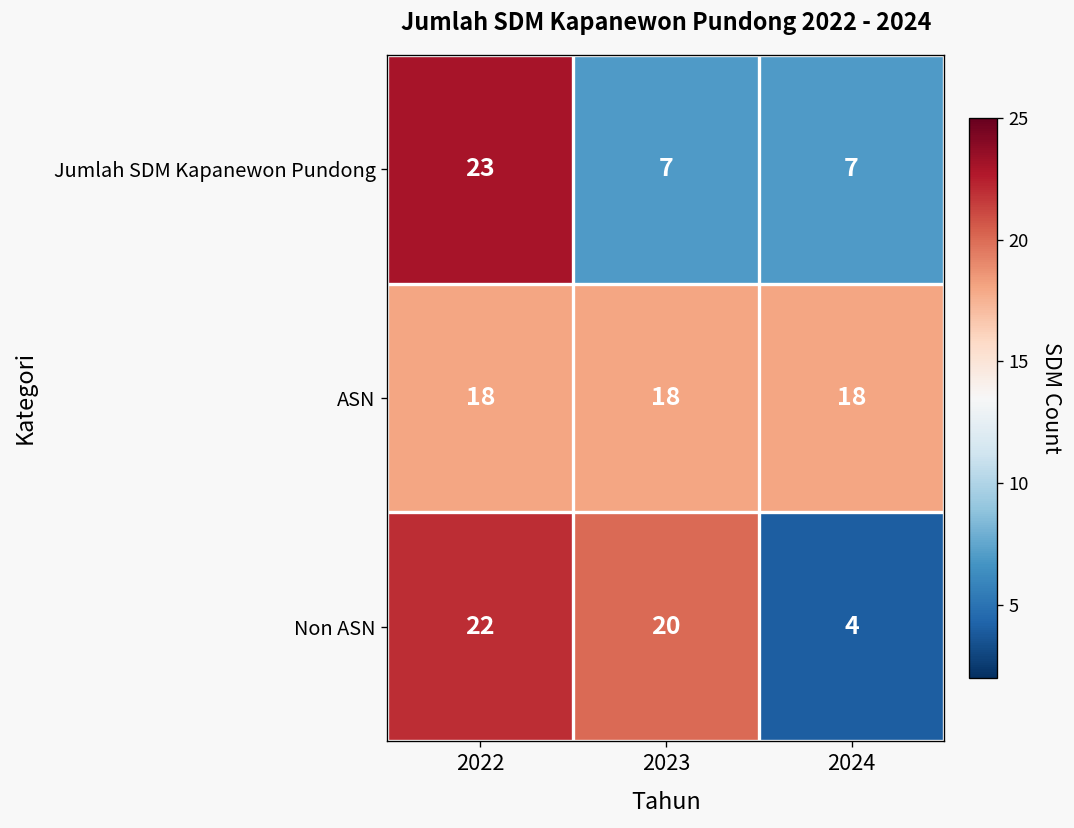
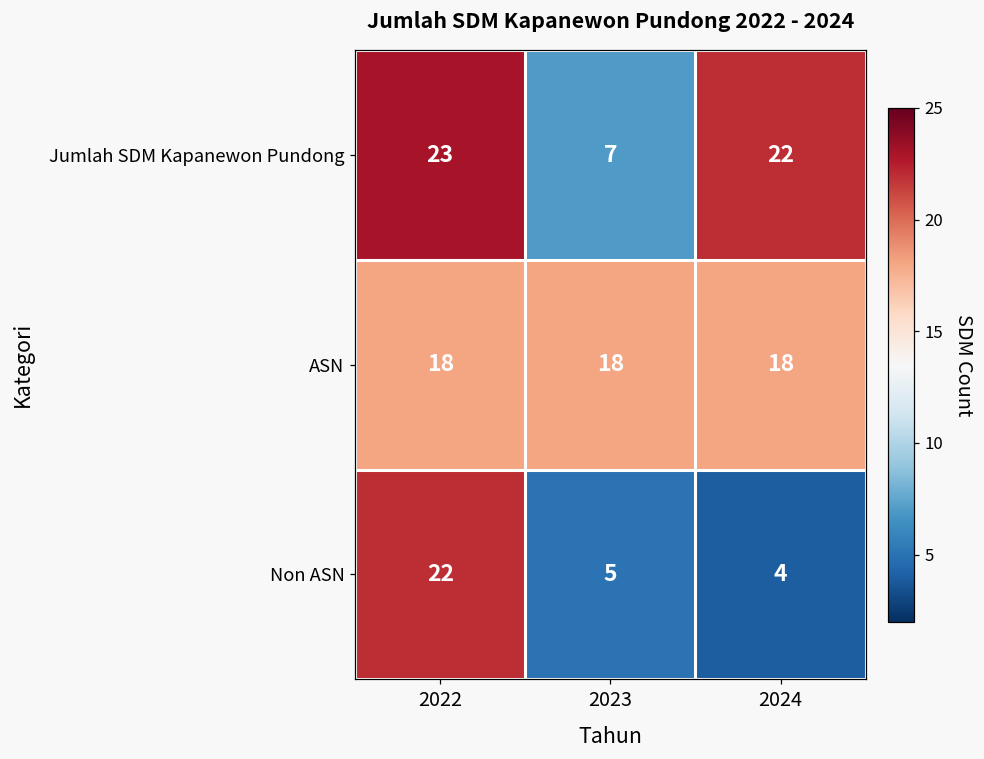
  {
    "Jumlah SDM Kapanewon Pundong": {
      "2022": 23,
      "2023": 7,
-     "2024": 7
+     "2024": 22
    },
    "ASN": {
      "2022": 18,
      "2023": 18,
      "2024": 18
    },
    "Non ASN": {
      "2022": 22,
-     "2023": 20,
+     "2023": 5,
      "2024": 4
    }
  }
